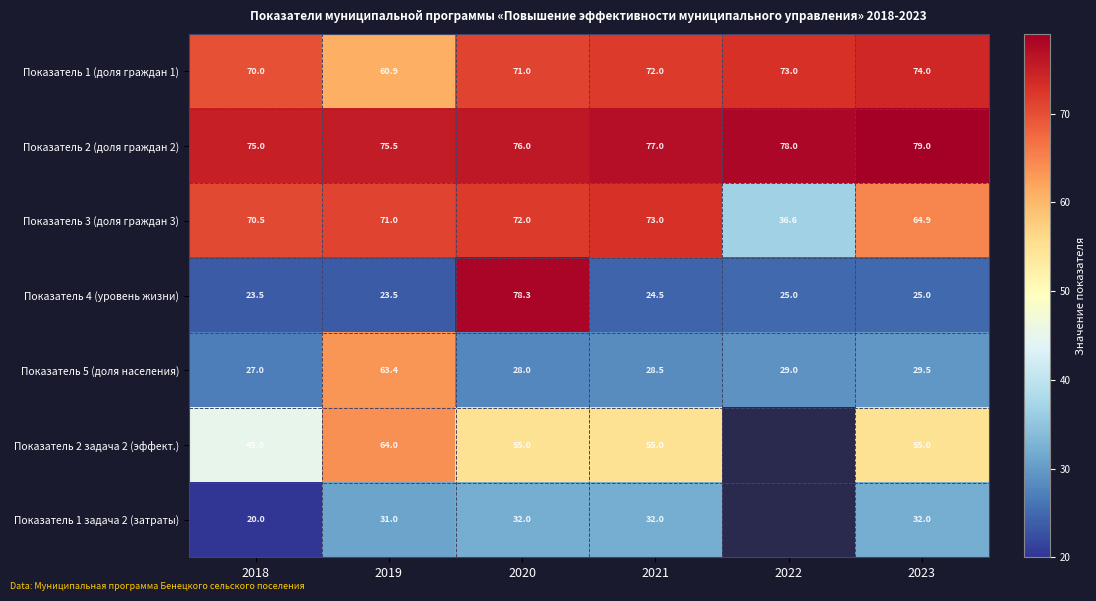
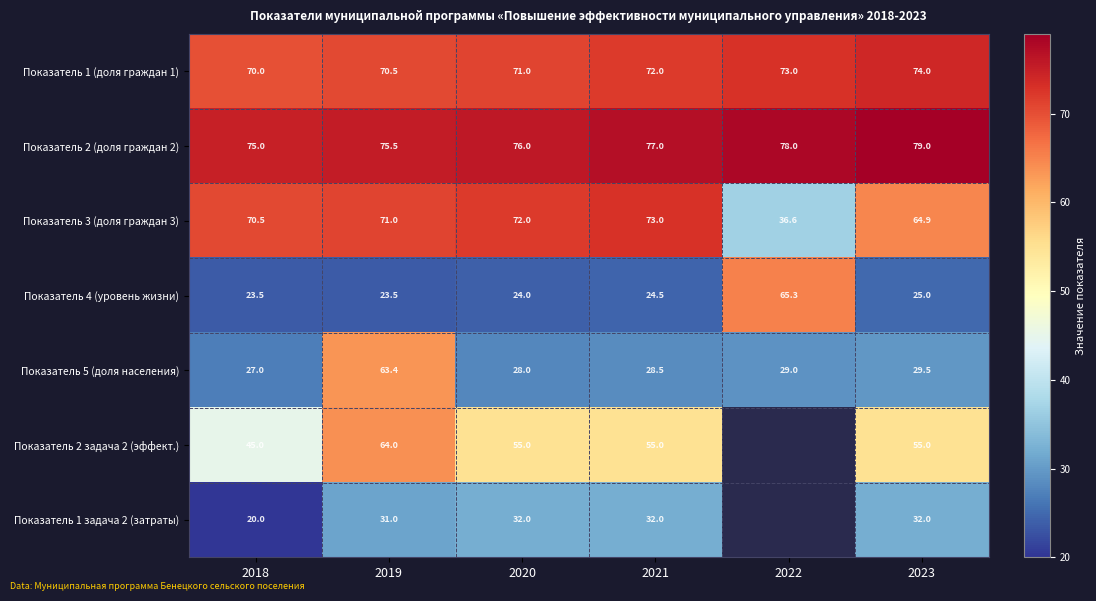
  {
    "Показатель 1 (доля граждан 1)": {
      "2018": 70.0,
-     "2019": 60.9,
+     "2019": 70.5,
      "2020": 71.0,
      "2021": 72.0,
      "2022": 73.0,
      "2023": 74.0
    },
    "Показатель 2 (доля граждан 2)": {
      "2018": 75.0,
      "2019": 75.5,
      "2020": 76.0,
      "2021": 77.0,
      "2022": 78.0,
      "2023": 79.0
    },
    "Показатель 3 (доля граждан 3)": {
      "2018": 70.5,
      "2019": 71.0,
      "2020": 72.0,
      "2021": 73.0,
      "2022": 36.6,
      "2023": 64.9
    },
    "Показатель 4 (уровень жизни)": {
      "2018": 23.5,
      "2019": 23.5,
-     "2020": 78.3,
+     "2020": 24.0,
      "2021": 24.5,
-     "2022": 25.0,
+     "2022": 65.3,
      "2023": 25.0
    },
    "Показатель 5 (доля населения)": {
      "2018": 27.0,
      "2019": 63.4,
      "2020": 28.0,
      "2021": 28.5,
      "2022": 29.0,
      "2023": 29.5
    },
    "Показатель 2 задача 2 (эффект.)": {
      "2019": 64.0,
      "2020": 55.0,
      "2021": 55.0,
      "2023": 55.0
    },
    "Показатель 1 задача 2 (затраты)": {
      "2018": 20.0,
      "2019": 31.0,
      "2020": 32.0,
      "2021": 32.0,
      "2023": 32.0
    }
  }
